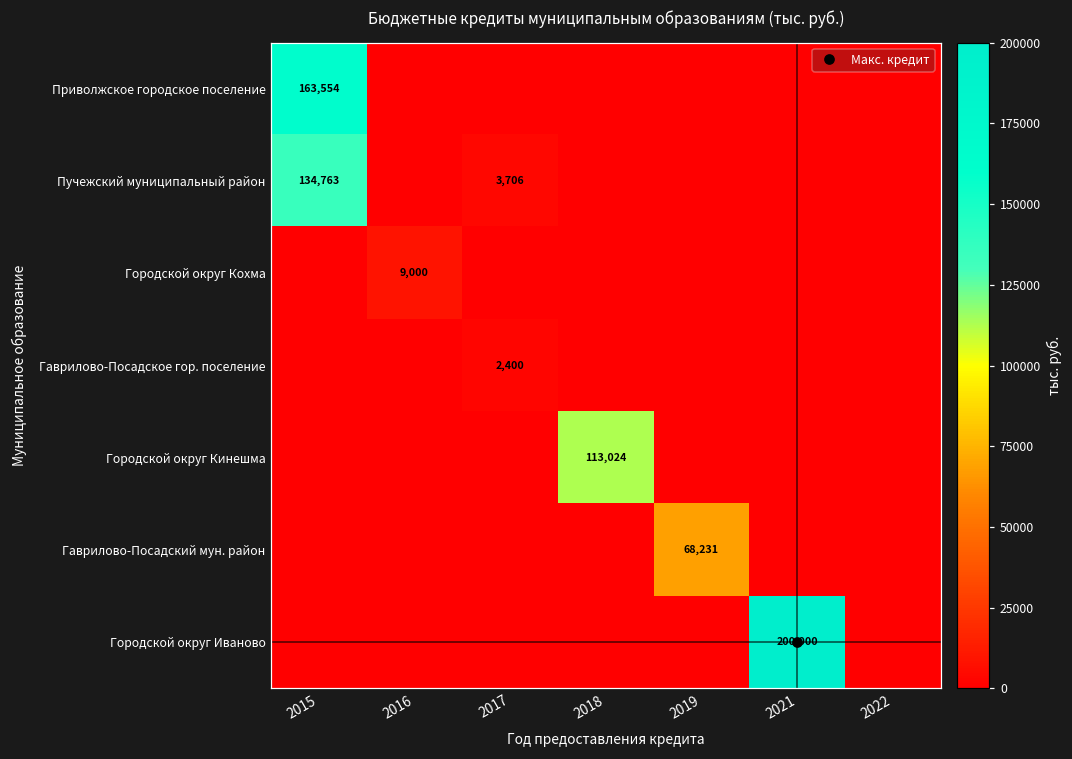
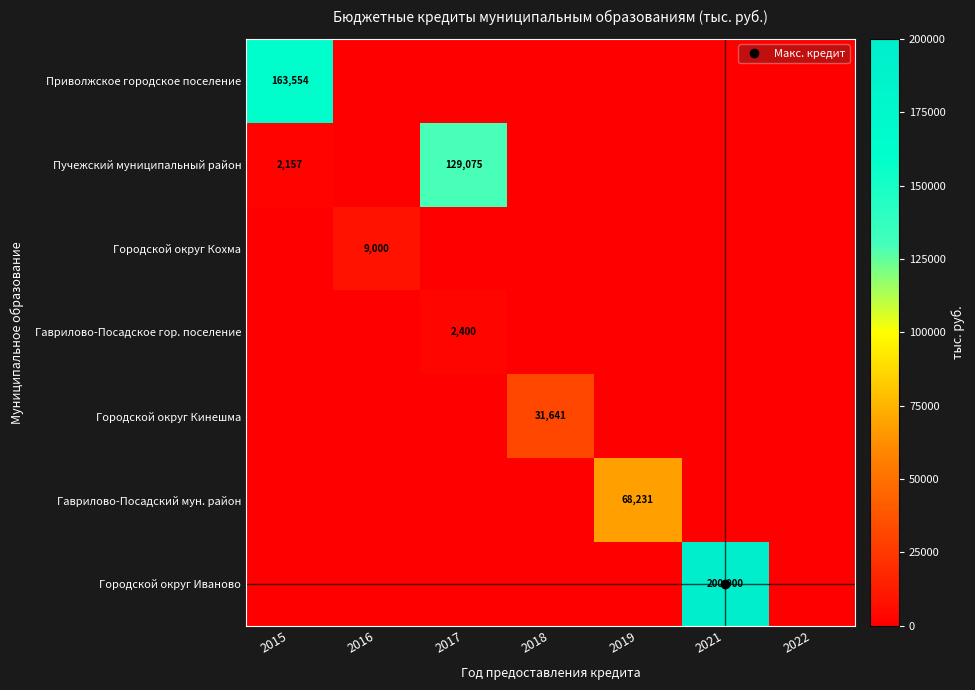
  {
    "Приволжское городское поселение": {
      "2015": "163,554"
    },
    "Пучежский муниципальный район": {
-     "2015": "134,763",
-     "2017": "3,706"
+     "2015": "2,157",
+     "2017": "129,075"
    },
    "Городской округ Кохма": {
      "2016": "9,000"
    },
    "Гаврилово-Посадское гор. поселение": {
      "2017": "2,400"
    },
    "Городской округ Кинешма": {
-     "2018": "113,024"
+     "2018": "31,641"
    },
    "Гаврилово-Посадский мун. район": {
      "2019": "68,231"
    }
  }
